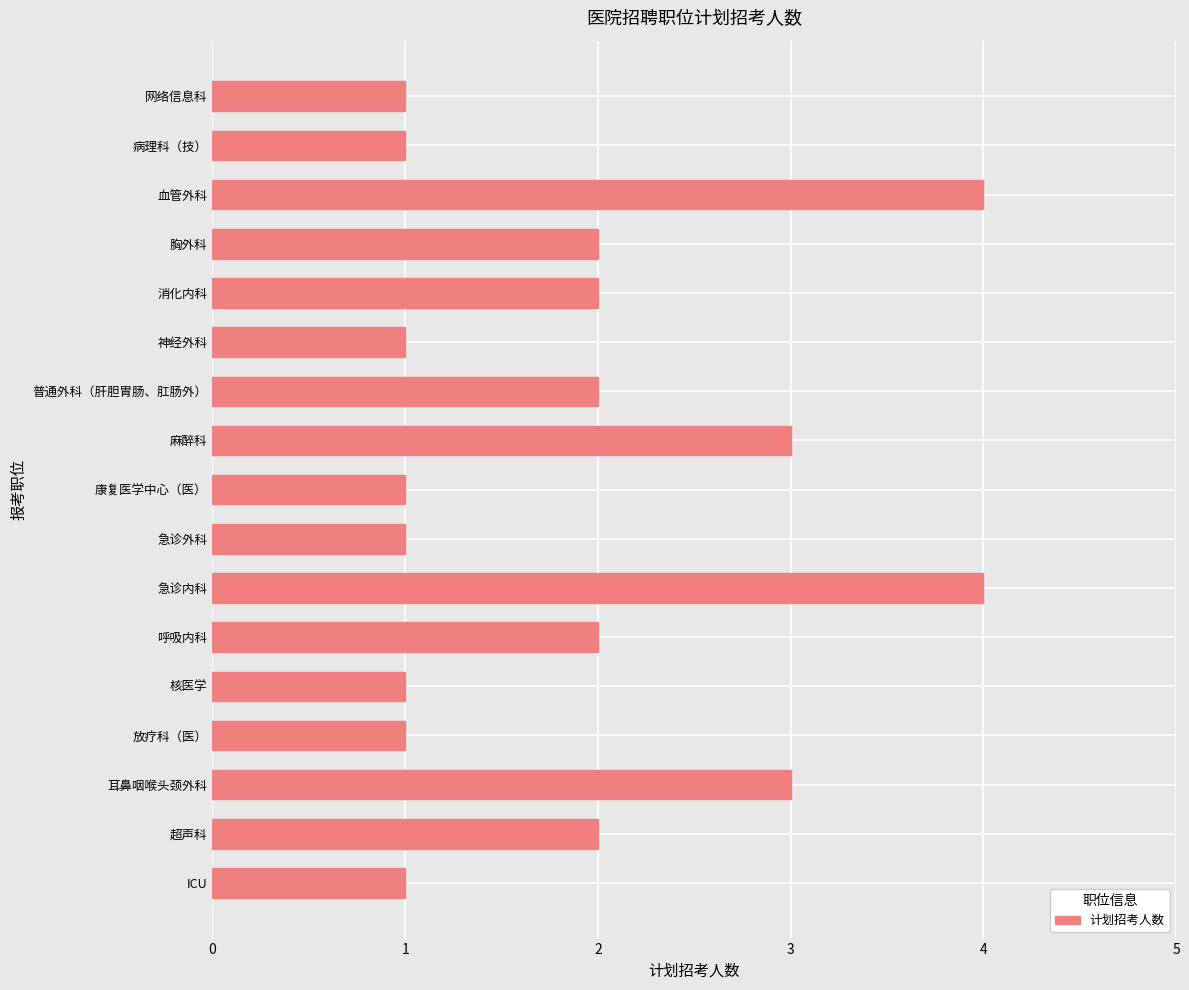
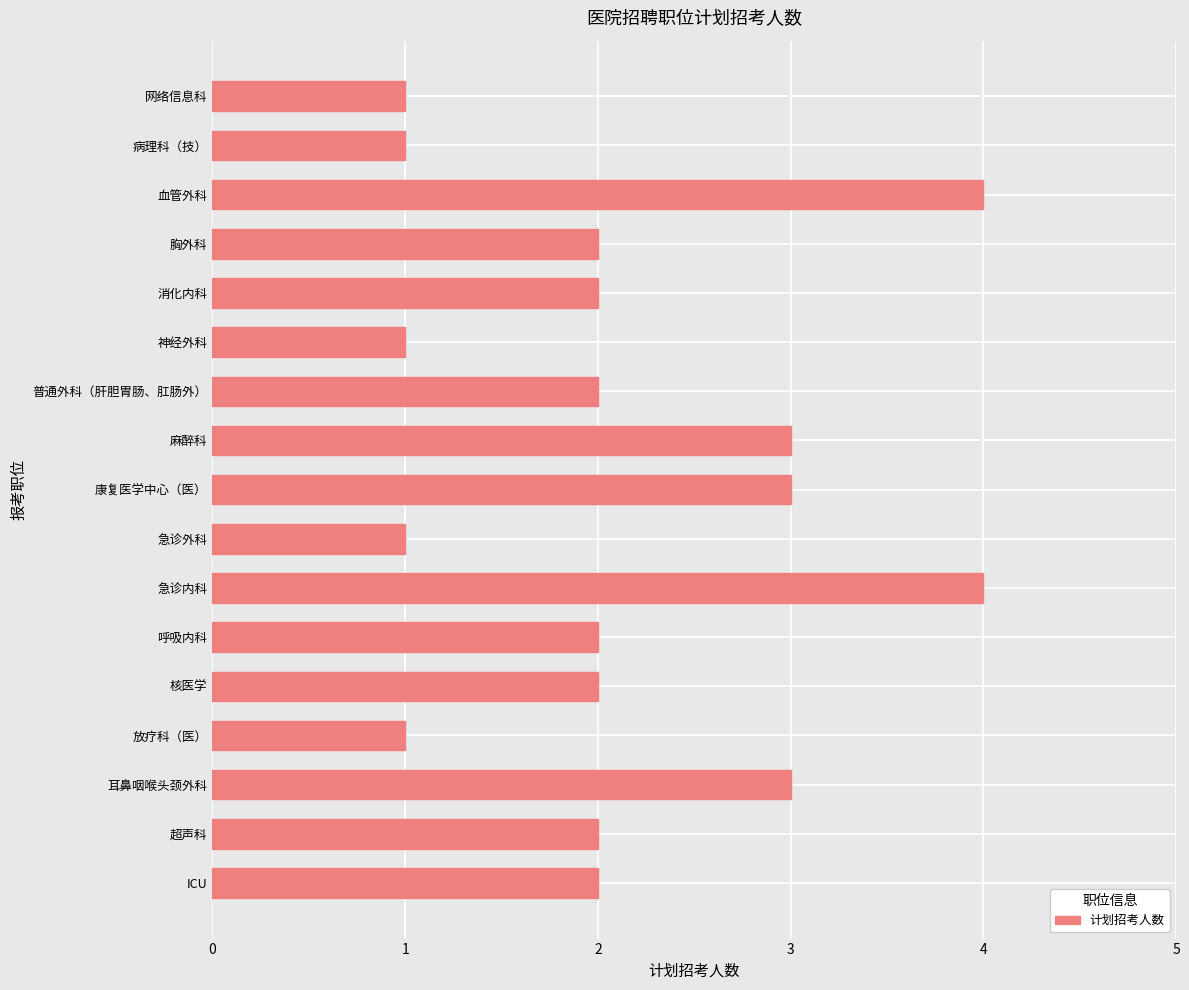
  {
    "网络信息科": 1,
    "病理科（技）": 1,
    "血管外科": 4,
    "胸外科": 2,
    "消化内科": 2,
    "神经外科": 1,
    "普通外科（肝胆胃肠、肛肠外）": 2,
    "麻醉科": 3,
-   "康复医学中心（医）": 1,
+   "康复医学中心（医）": 3,
    "急诊外科": 1,
    "急诊内科": 4,
    "呼吸内科": 2,
-   "核医学": 1,
+   "核医学": 2,
    "放疗科（医）": 1,
    "耳鼻咽喉头颈外科": 3,
    "超声科": 2,
-   "ICU": 1
+   "ICU": 2
  }
